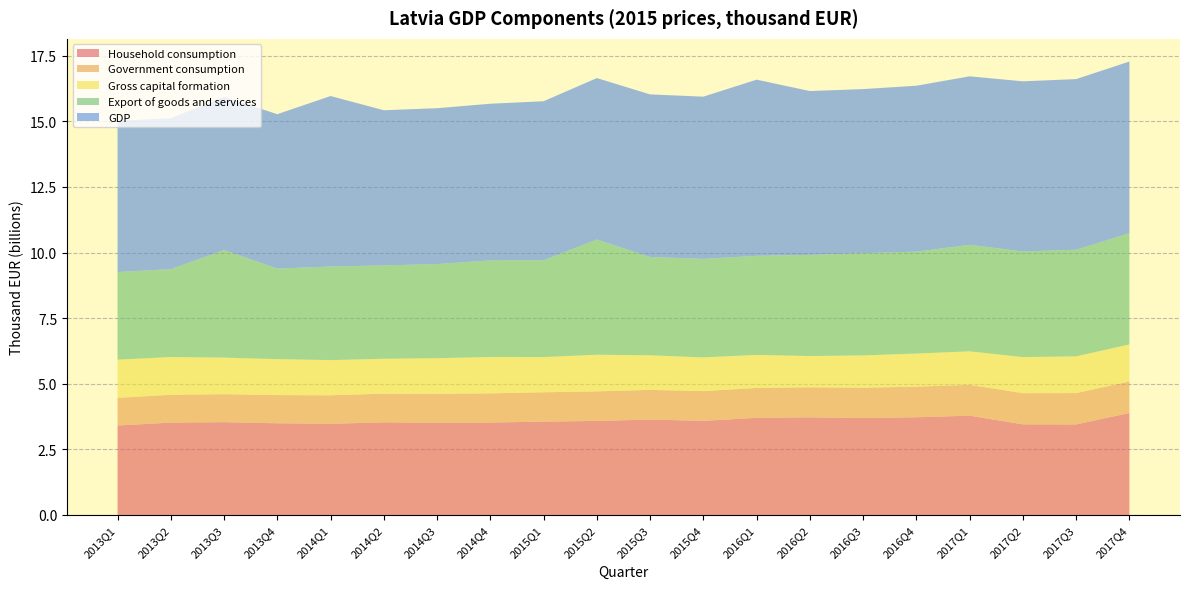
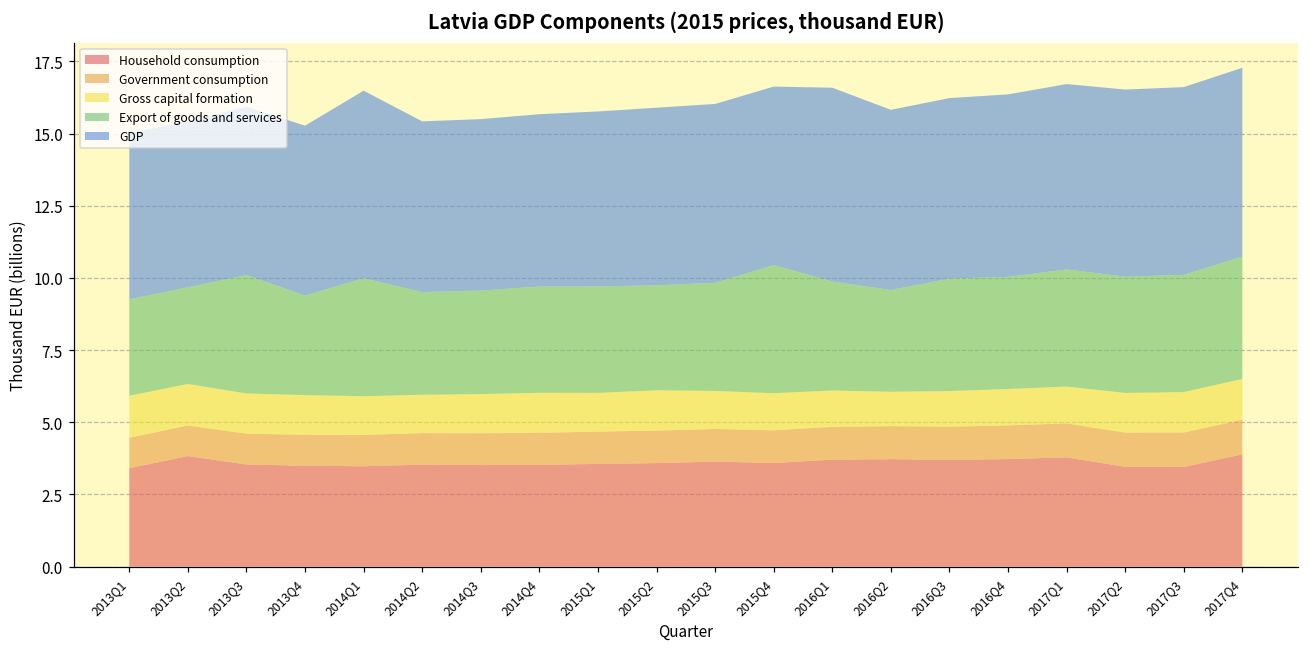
  {
    "Household consumption": {
      "2013Q1": 3.4,
-     "2013Q2": 3.5,
+     "2013Q2": 3.8,
      "2013Q3": 3.5,
      "2013Q4": 3.5,
      "2014Q1": 3.5,
      "2014Q2": 3.5,
      "2014Q3": 3.5,
      "2014Q4": 3.5,
      "2015Q1": 3.6,
      "2015Q2": 3.6,
      "2015Q3": 3.6,
      "2015Q4": 3.6,
      "2016Q1": 3.7,
      "2016Q2": 3.7,
      "2016Q3": 3.7,
      "2016Q4": 3.7,
      "2017Q1": 3.8,
      "2017Q2": 3.5,
      "2017Q3": 3.4,
      "2017Q4": 3.9
    },
    "Export of goods and services": {
      "2013Q1": 3.3,
      "2013Q2": 3.3,
      "2013Q3": 4.1,
      "2013Q4": 3.4,
-     "2014Q1": 3.6,
+     "2014Q1": 4.1,
      "2014Q2": 3.6,
      "2014Q3": 3.6,
      "2014Q4": 3.7,
      "2015Q1": 3.7,
-     "2015Q2": 4.4,
+     "2015Q2": 3.6,
      "2015Q3": 3.7,
-     "2015Q4": 3.8,
+     "2015Q4": 4.4,
      "2016Q1": 3.8,
-     "2016Q2": 3.9,
+     "2016Q2": 3.5,
      "2016Q3": 3.9,
      "2016Q4": 3.9,
      "2017Q1": 4.1,
      "2017Q2": 4.0,
      "2017Q3": 4.1,
      "2017Q4": 4.2
    },
    "GDP": {
      "2013Q4": 5.9,
      "2014Q1": 6.5,
      "2014Q2": 5.9,
      "2014Q3": 5.9,
      "2014Q4": 6.0,
      "2015Q1": 6.1,
      "2015Q2": 6.2,
      "2015Q3": 6.2,
      "2015Q4": 6.2,
      "2016Q1": 6.7,
      "2016Q2": 6.2,
      "2016Q3": 6.3,
      "2016Q4": 6.3,
      "2017Q1": 6.4,
      "2017Q2": 6.5,
      "2017Q3": 6.5,
      "2017Q4": 6.5
    }
  }
